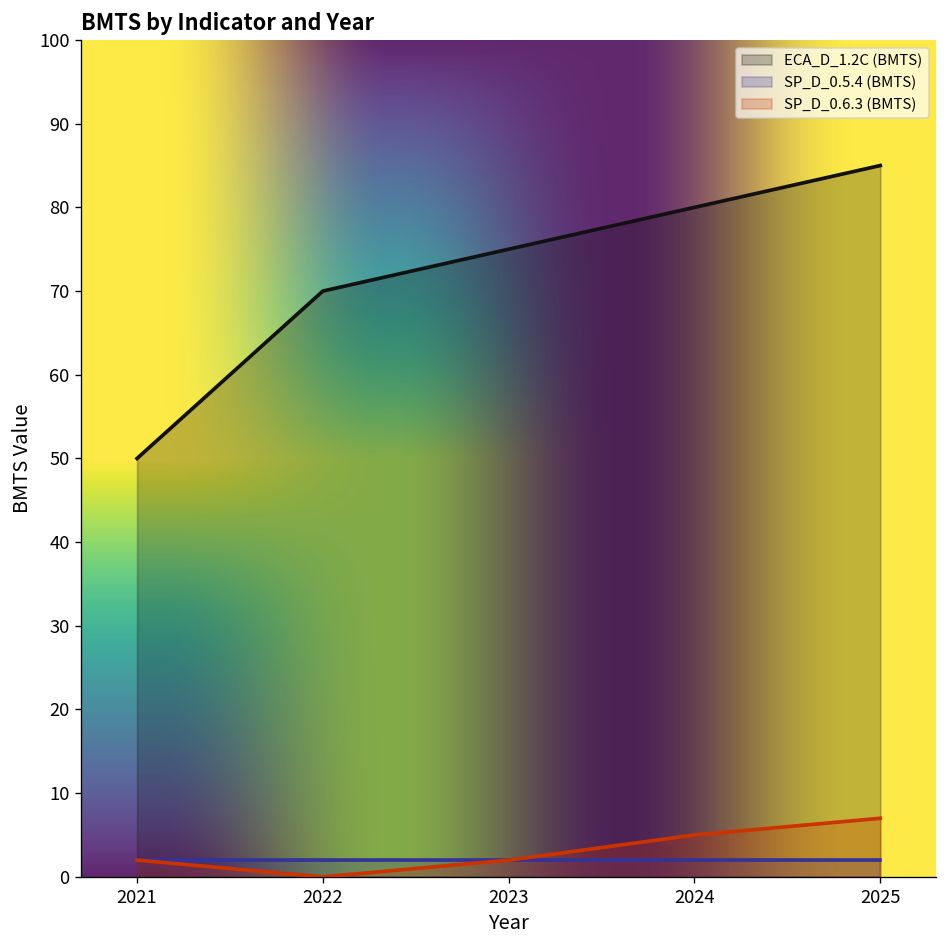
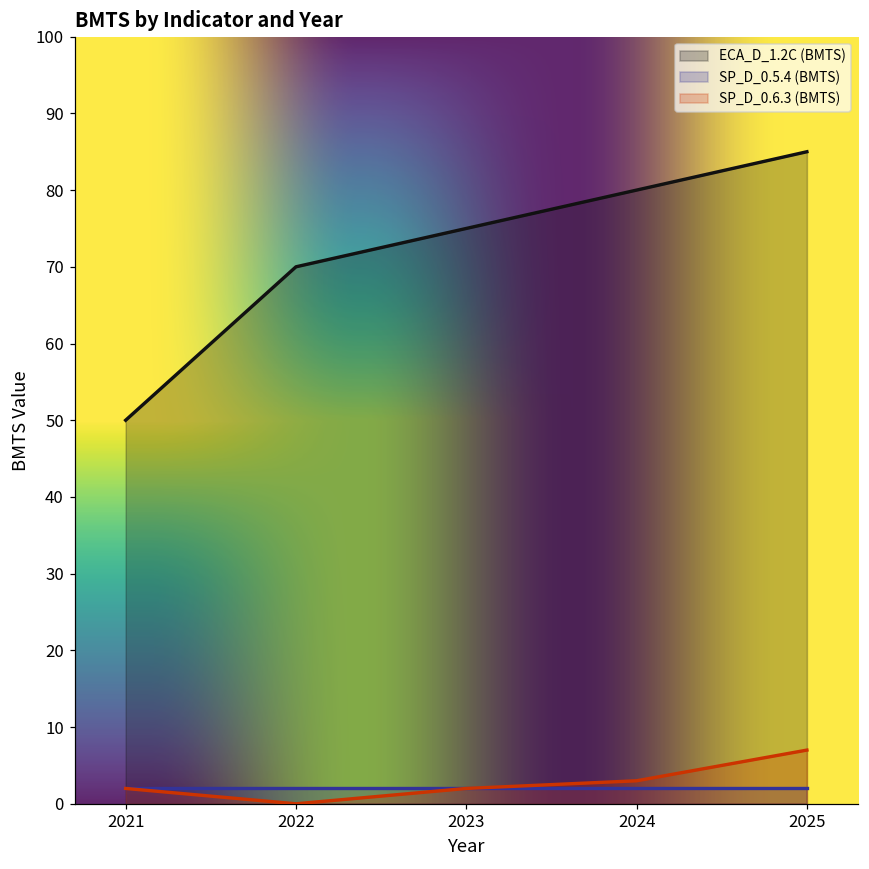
  {
    "SP_D_0.6.3 (BMTS)": {
      "2022": 0,
-     "2024": 5,
+     "2024": 3,
      "2025": 7
    }
  }
